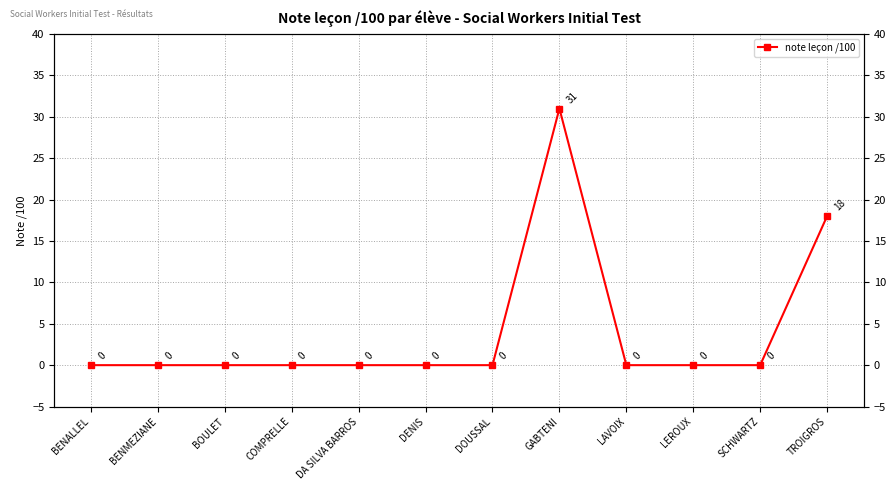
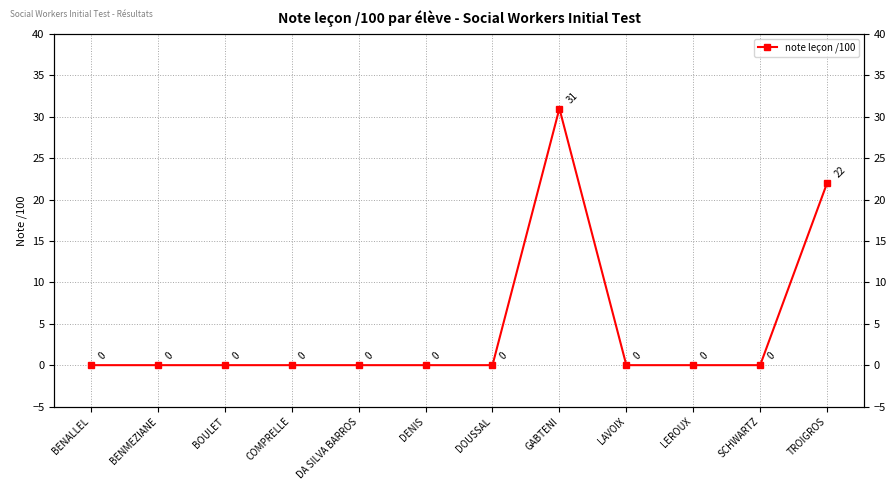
  {
    "BENALLEL": 0,
    "BENMEZIANE": 0,
    "BOULET": 0,
    "COMPRELLE": 0,
    "DA SILVA BARROS": 0,
    "DENIS": 0,
    "DOUSSAL": 0,
    "GABTENI": 31,
    "LAVOIX": 0,
    "LEROUX": 0,
    "SCHWARTZ": 0,
-   "TROIGROS": 18
+   "TROIGROS": 22
  }
